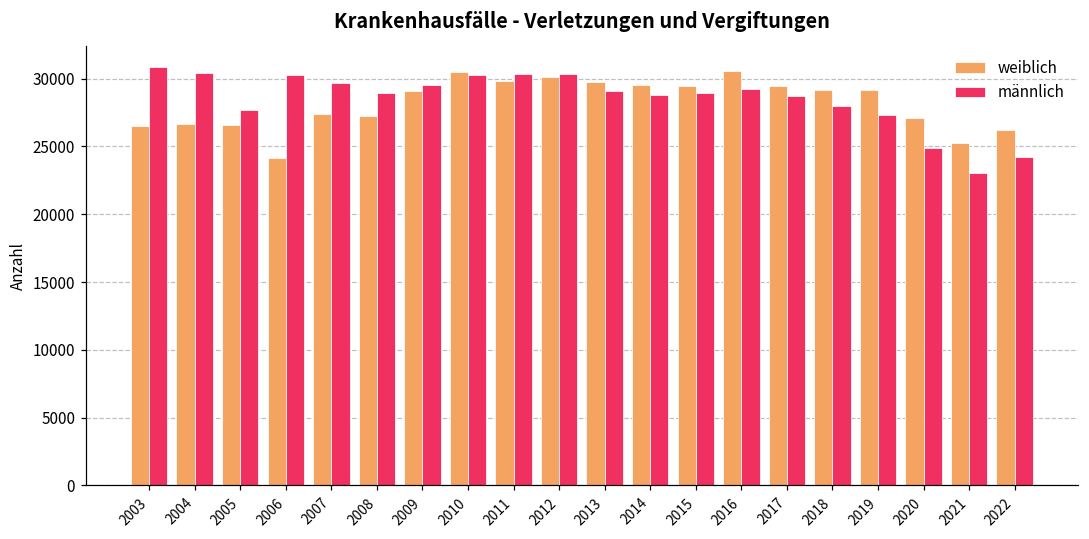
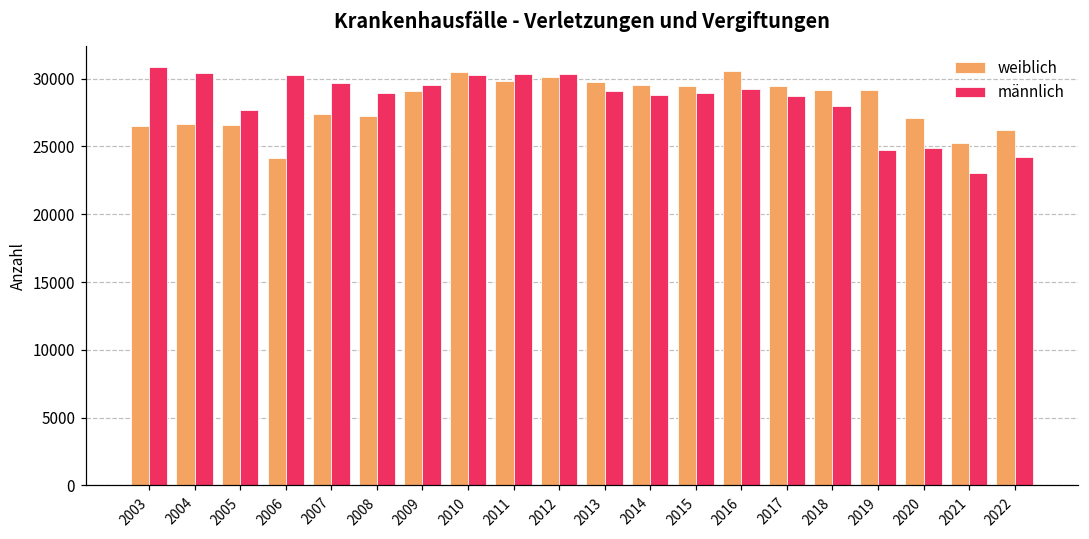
  {
    "weiblich": {
      "2003": 26500,
      "2004": 26700,
      "2005": 26600,
      "2006": 24200,
      "2007": 27400,
      "2008": 27300,
      "2009": 29100,
      "2010": 30500,
      "2011": 29800,
      "2012": 30100,
      "2013": 29700,
      "2014": 29500,
      "2015": 29400,
      "2016": 30500,
      "2017": 29400,
      "2018": 29100,
      "2019": 29100,
      "2020": 27100,
      "2021": 25300,
      "2022": 26200
    },
    "männlich": {
      "2003": 30900,
      "2004": 30400,
      "2005": 27700,
      "2006": 30300,
      "2007": 29700,
      "2008": 28900,
      "2009": 29500,
      "2010": 30200,
      "2011": 30300,
      "2012": 30300,
      "2013": 29100,
      "2014": 28800,
      "2015": 28900,
      "2016": 29200,
      "2017": 28700,
      "2018": 28000,
-     "2019": 27300,
+     "2019": 24800,
      "2020": 24900,
      "2021": 23000,
      "2022": 24200
    }
  }
